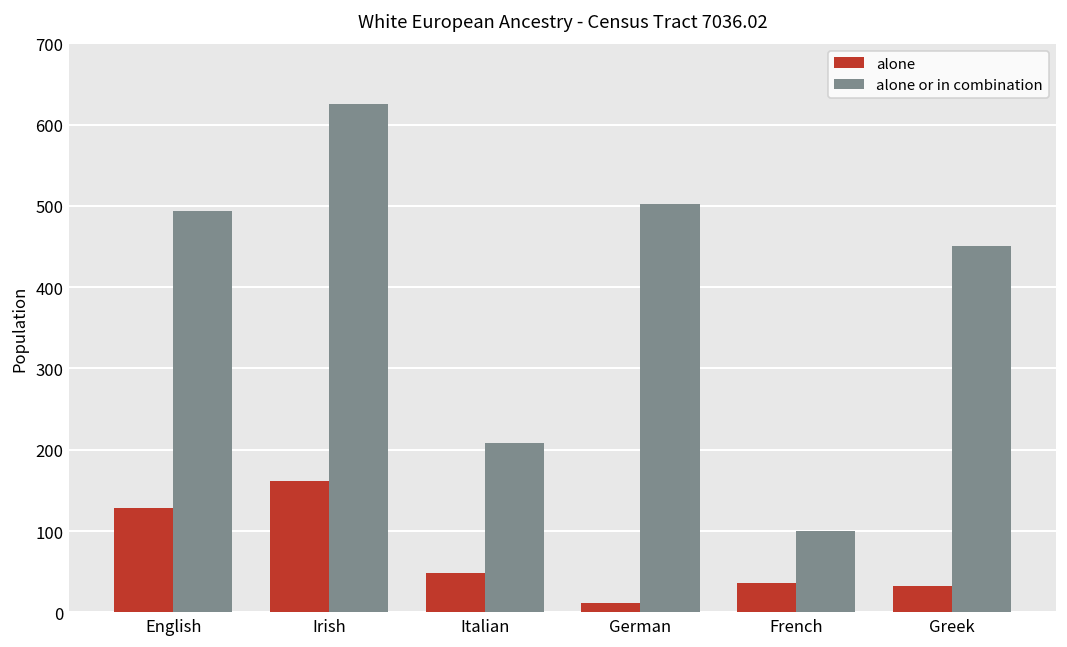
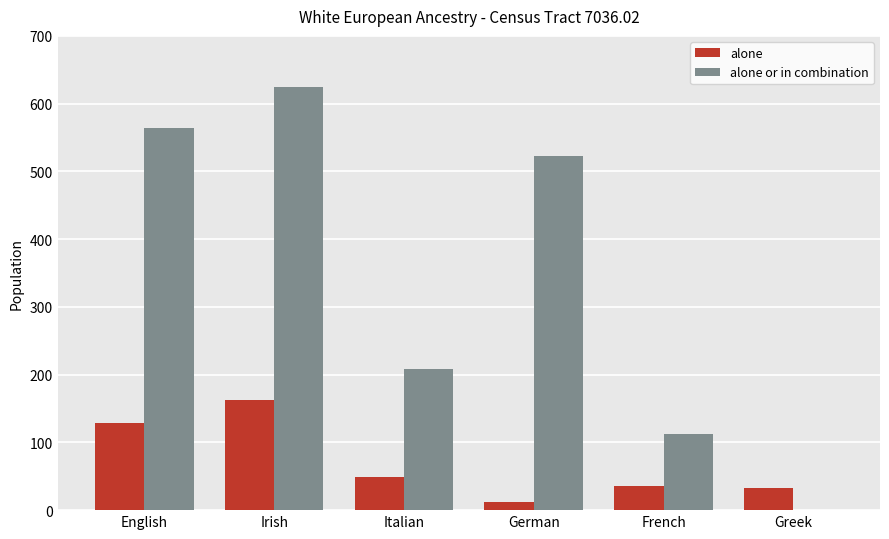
  {
    "alone": {
      "English": 130,
      "Irish": 160,
      "Italian": 50,
      "German": 10,
      "French": 40,
      "Greek": 30
    },
    "alone or in combination": {
-     "English": 490,
+     "English": 560,
      "Irish": 630,
      "Italian": 210,
-     "German": 500,
-     "French": 100,
-     "Greek": 450
+     "German": 520,
+     "French": 110,
+     "Greek": 0
    }
  }
